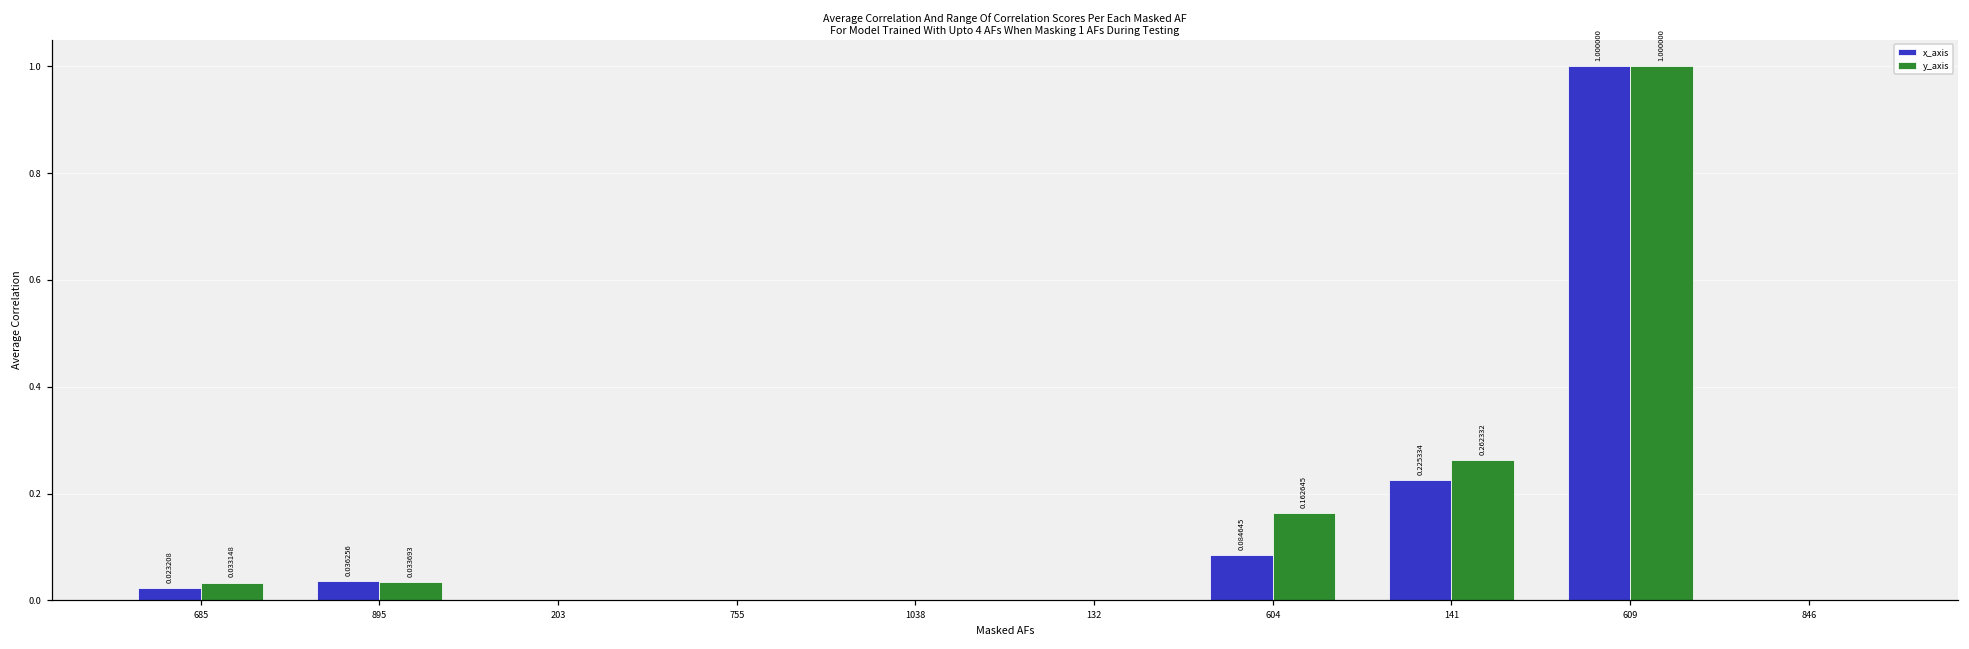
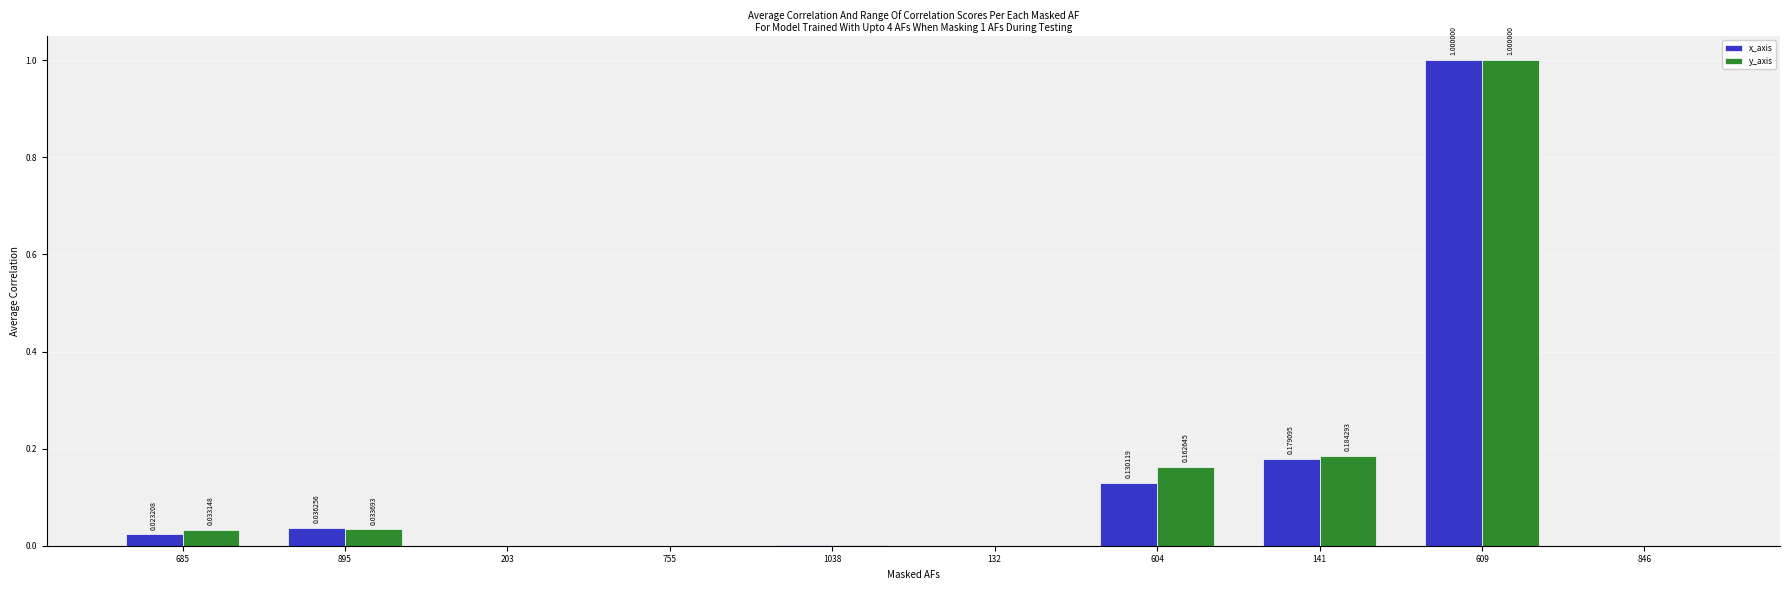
  {
    "x_axis": {
      "685": 0.023208,
      "895": 0.036256,
-     "604": 0.084645,
-     "141": 0.225334,
+     "604": 0.130119,
+     "141": 0.179095,
      "609": 1.000000
    },
    "y_axis": {
      "685": 0.033148,
      "895": 0.033693,
      "604": 0.162645,
-     "141": 0.262332,
+     "141": 0.184293,
      "609": 1.000000
    }
  }
